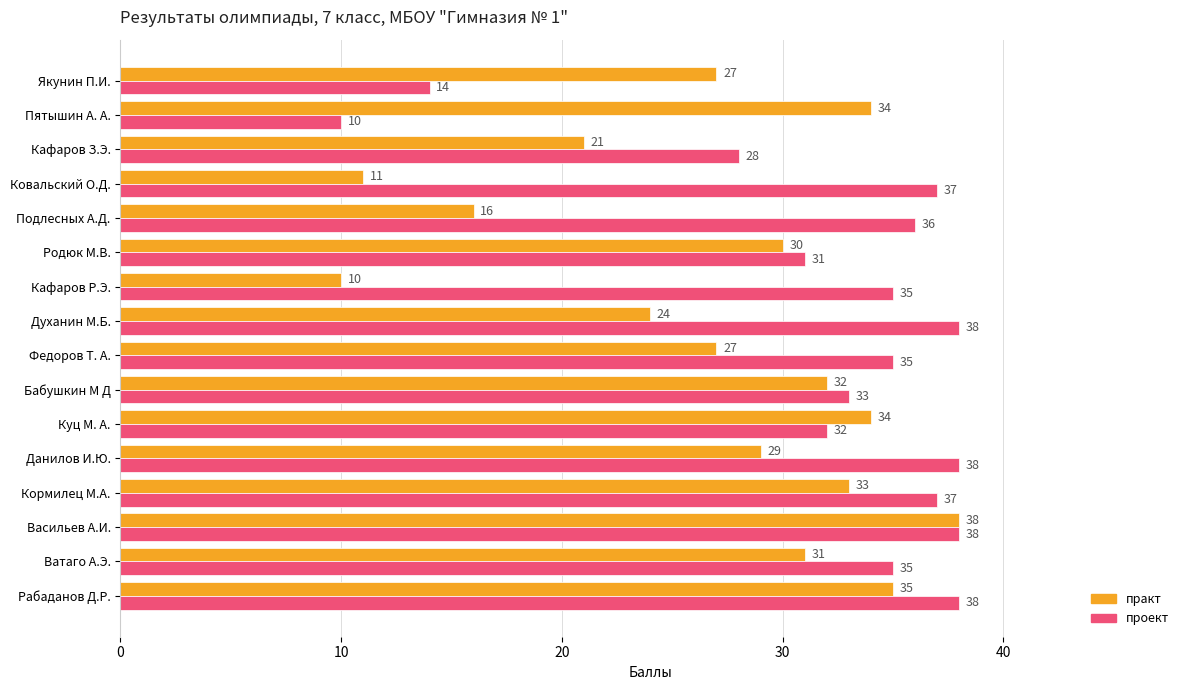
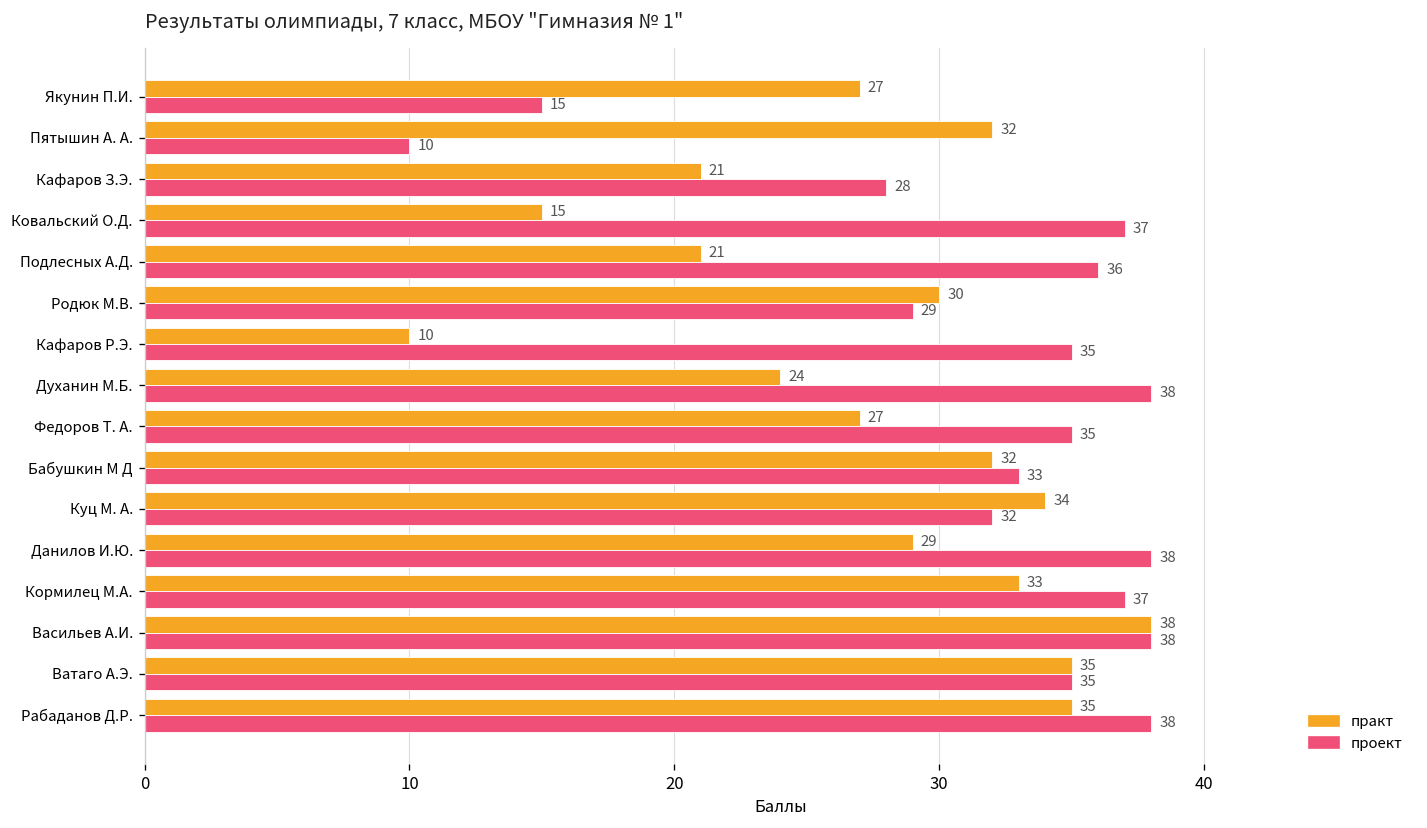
  {
    "практ": {
      "Якунин П.И.": 27,
-     "Пятышин А. А.": 34,
+     "Пятышин А. А.": 32,
      "Кафаров З.Э.": 21,
-     "Ковальский О.Д.": 11,
-     "Подлесных А.Д.": 16,
+     "Ковальский О.Д.": 15,
+     "Подлесных А.Д.": 21,
      "Родюк М.В.": 30,
      "Кафаров Р.Э.": 10,
      "Духанин М.Б.": 24,
      "Федоров Т. А.": 27,
      "Бабушкин М Д": 32,
      "Куц М. А.": 34,
      "Данилов И.Ю.": 29,
      "Кормилец М.А.": 33,
      "Васильев А.И.": 38,
-     "Ватаго А.Э.": 31,
+     "Ватаго А.Э.": 35,
      "Рабаданов Д.Р.": 35
    },
    "проект": {
-     "Якунин П.И.": 14,
+     "Якунин П.И.": 15,
      "Пятышин А. А.": 10,
      "Кафаров З.Э.": 28,
      "Ковальский О.Д.": 37,
      "Подлесных А.Д.": 36,
-     "Родюк М.В.": 31,
+     "Родюк М.В.": 29,
      "Кафаров Р.Э.": 35,
      "Духанин М.Б.": 38,
      "Федоров Т. А.": 35,
      "Бабушкин М Д": 33,
      "Куц М. А.": 32,
      "Данилов И.Ю.": 38,
      "Кормилец М.А.": 37,
      "Васильев А.И.": 38,
      "Ватаго А.Э.": 35,
      "Рабаданов Д.Р.": 38
    }
  }
